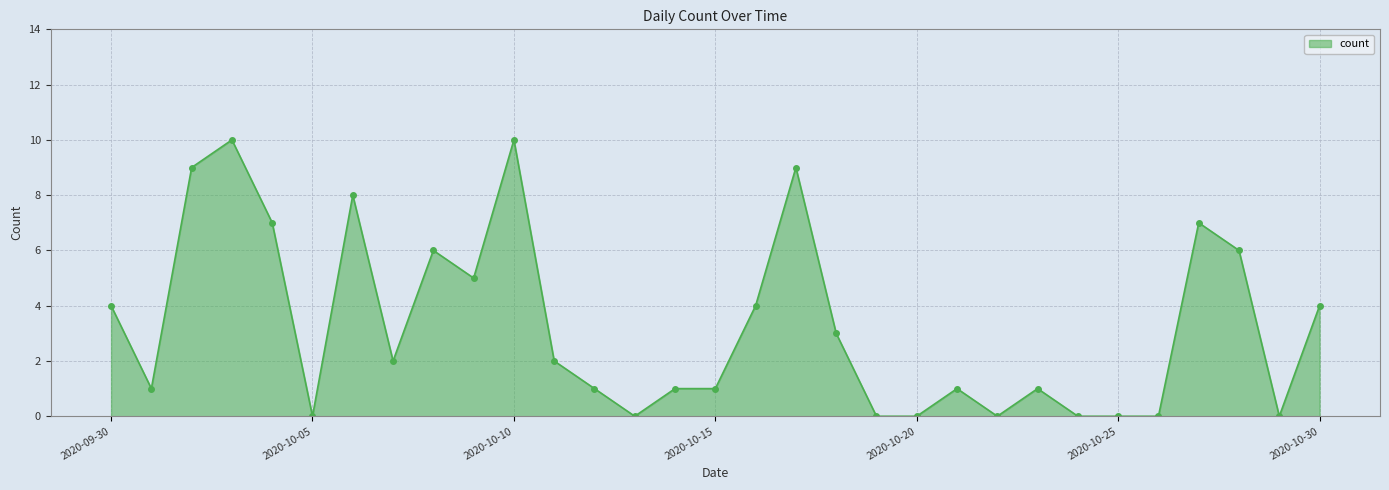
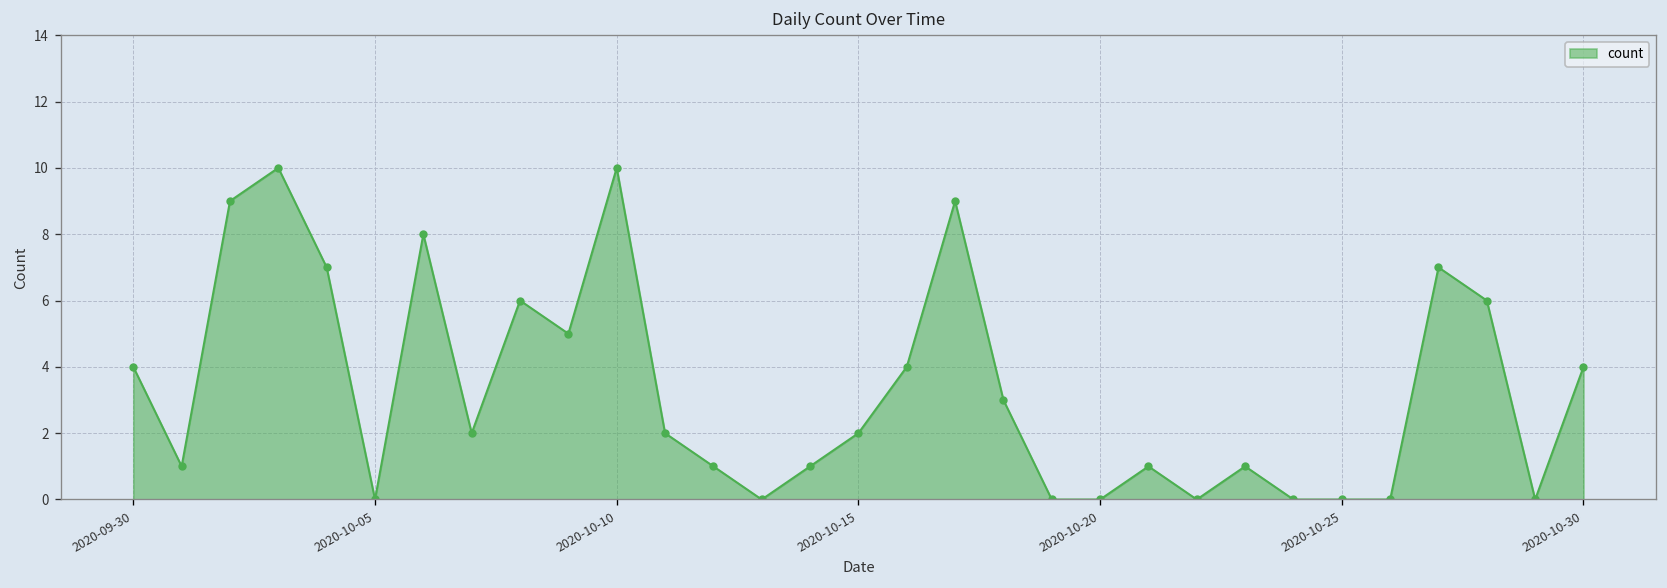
  {
    "2020-09-30": 4,
    "2020-10-05": 0,
    "2020-10-10": 10,
-   "2020-10-15": 1,
+   "2020-10-15": 2,
    "2020-10-20": 0,
    "2020-10-25": 0,
    "2020-10-30": 4
  }
